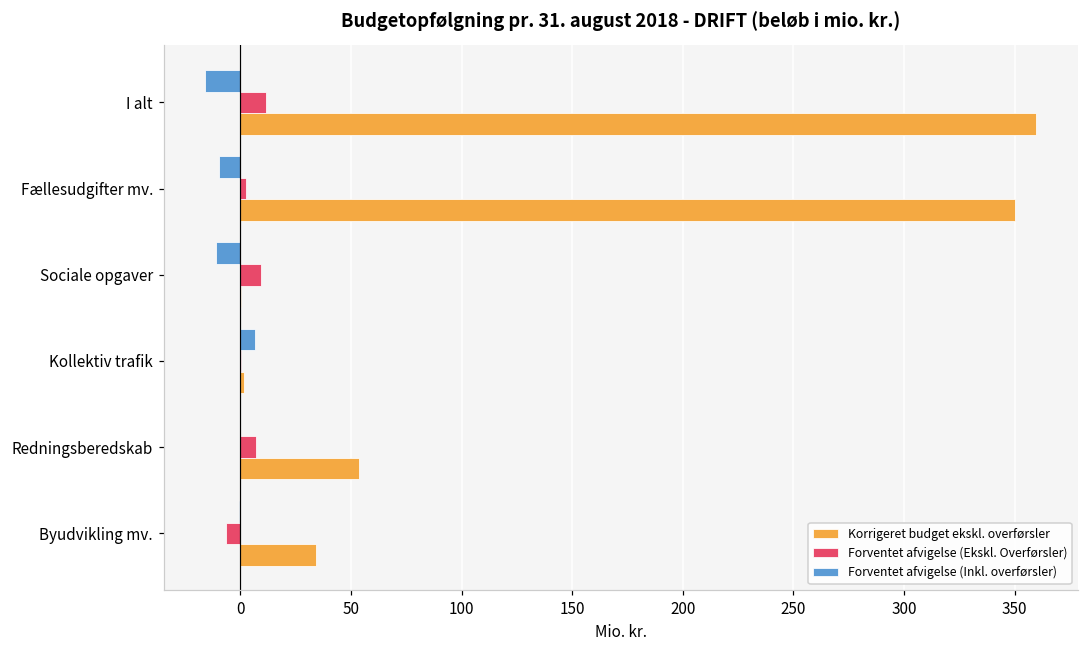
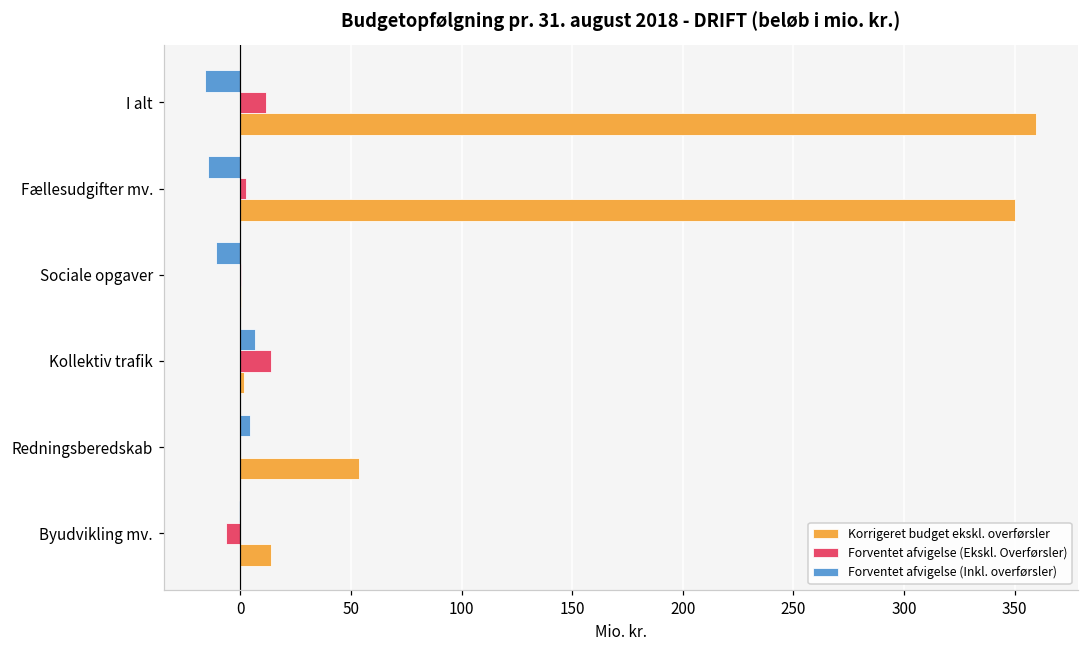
  {
    "Korrigeret budget ekskl. overførsler": {
      "I alt": 360,
      "Fællesudgifter mv.": 350,
      "Kollektiv trafik": 2,
      "Redningsberedskab": 54,
-     "Byudvikling mv.": 34
+     "Byudvikling mv.": 14
    },
    "Forventet afvigelse (Ekskl. Overførsler)": {
      "I alt": 11,
      "Fællesudgifter mv.": 3,
-     "Sociale opgaver": 9,
-     "Kollektiv trafik": 0,
-     "Redningsberedskab": 7,
+     "Sociale opgaver": 0,
+     "Kollektiv trafik": 14,
+     "Redningsberedskab": 0,
      "Byudvikling mv.": -6
    },
    "Forventet afvigelse (Inkl. overførsler)": {
      "I alt": -16,
-     "Fællesudgifter mv.": -10,
+     "Fællesudgifter mv.": -14,
      "Sociale opgaver": -11,
      "Kollektiv trafik": 7,
-     "Redningsberedskab": 0
+     "Redningsberedskab": 5
    }
  }
